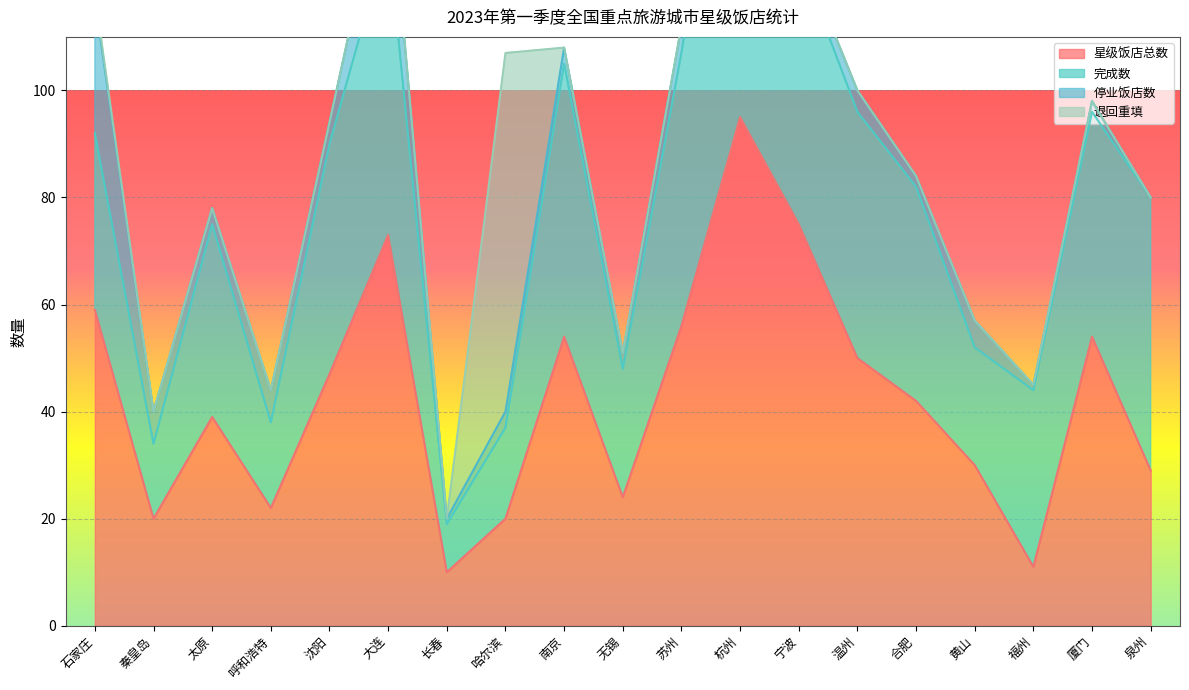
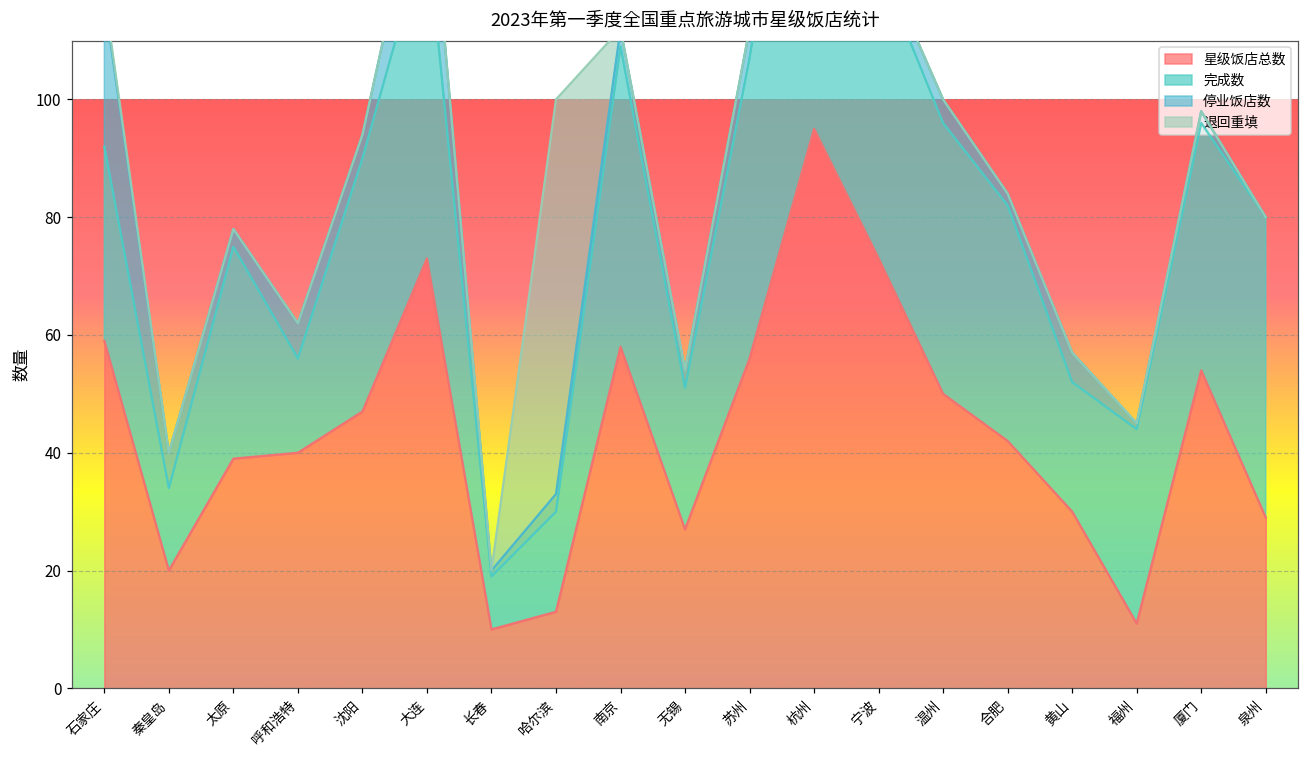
  {
    "星级饭店总数": {
      "石家庄": 59,
      "秦皇岛": 20,
      "太原": 39,
-     "呼和浩特": 22,
+     "呼和浩特": 40,
      "沈阳": 47,
      "大连": 73,
      "长春": 10,
-     "哈尔滨": 20,
-     "南京": 54,
-     "无锡": 24,
+     "哈尔滨": 13,
+     "南京": 58,
+     "无锡": 27,
      "苏州": 56,
      "杭州": 95,
-     "宁波": 75,
+     "宁波": 73,
      "温州": 50,
      "合肥": 42,
      "黄山": 30,
      "福州": 11,
      "厦门": 54,
      "泉州": 29
    },
    "退回重填": {
      "哈尔滨": 67
    }
  }
